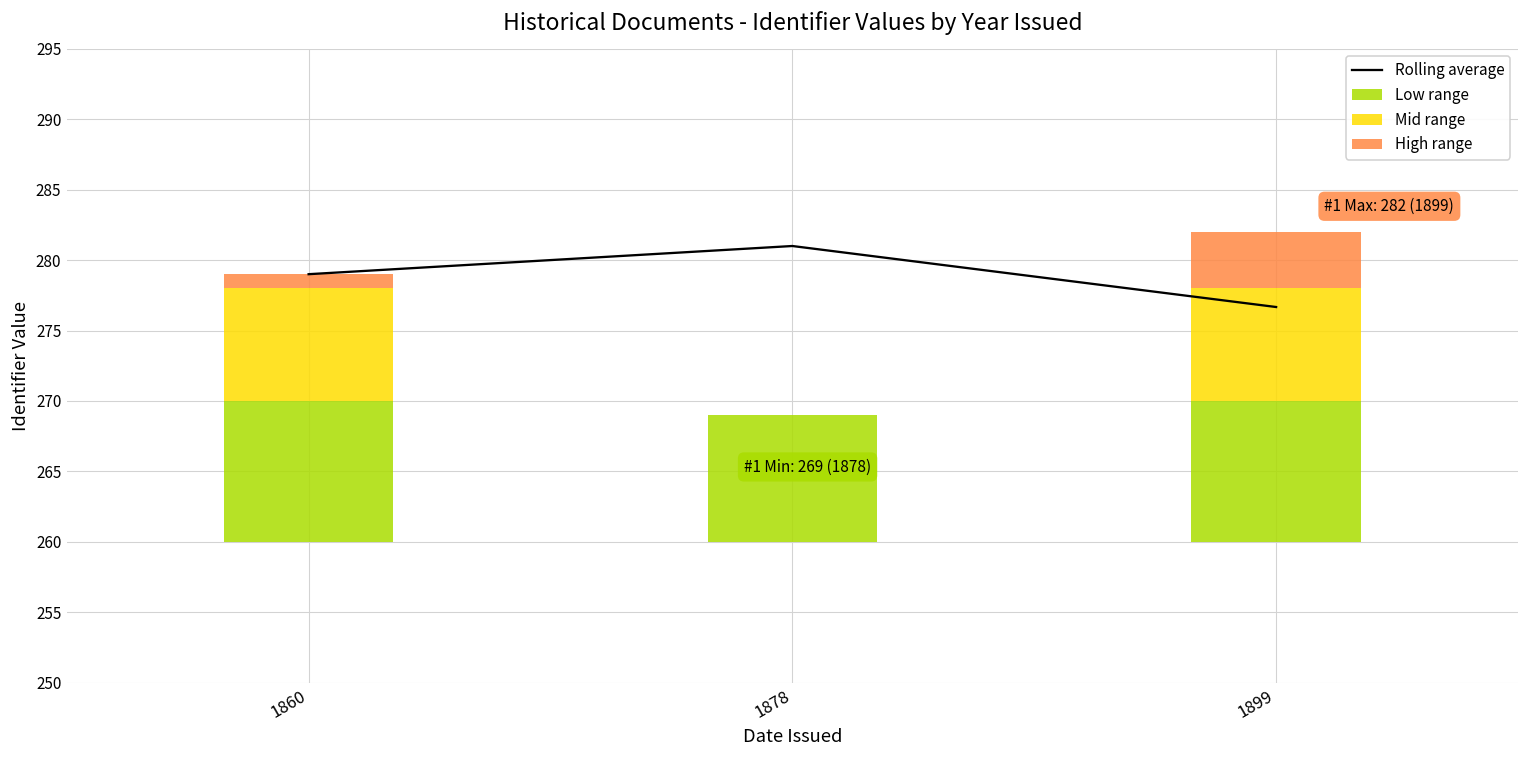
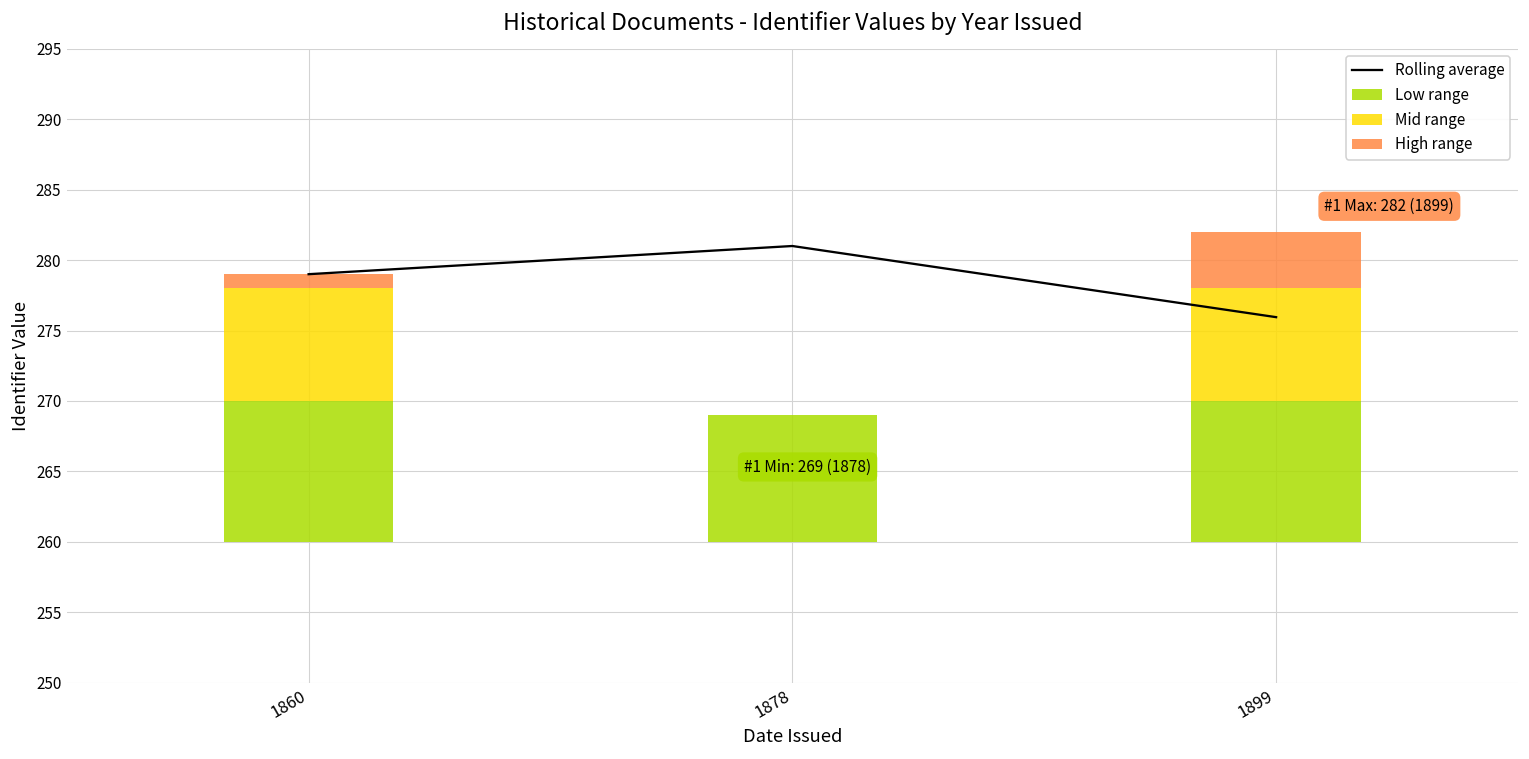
  {
    "Rolling average": {
      "1860": 279.0,
      "1878": 281.0,
-     "1899": 276.7
+     "1899": 276.0
    },
    "Low range": {
      "1860": 270.0,
      "1899": 270.0
    },
    "Mid range": {
      "1860": 8.0,
      "1878": 0.0,
      "1899": 8.0
    }
  }
